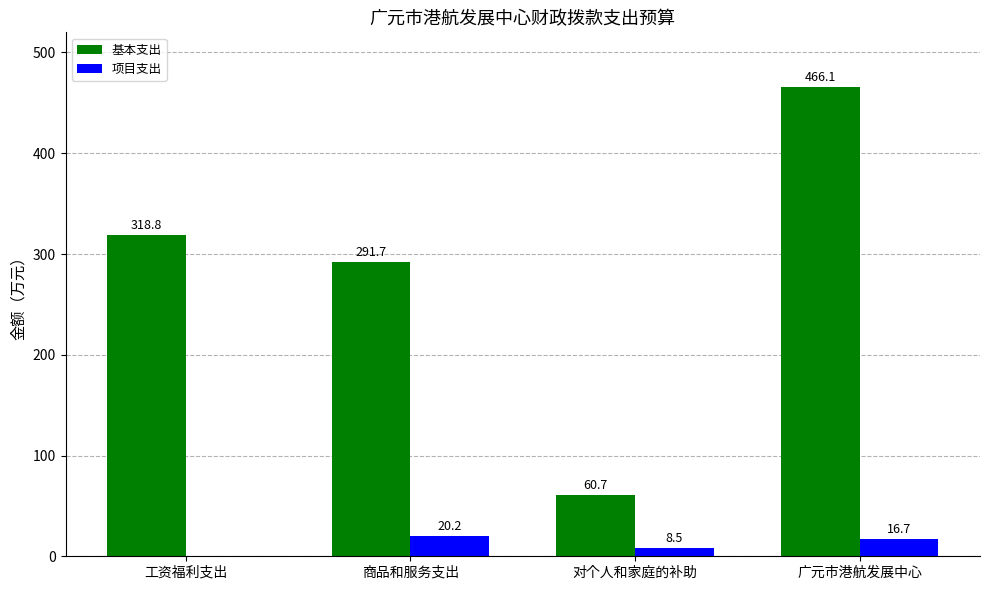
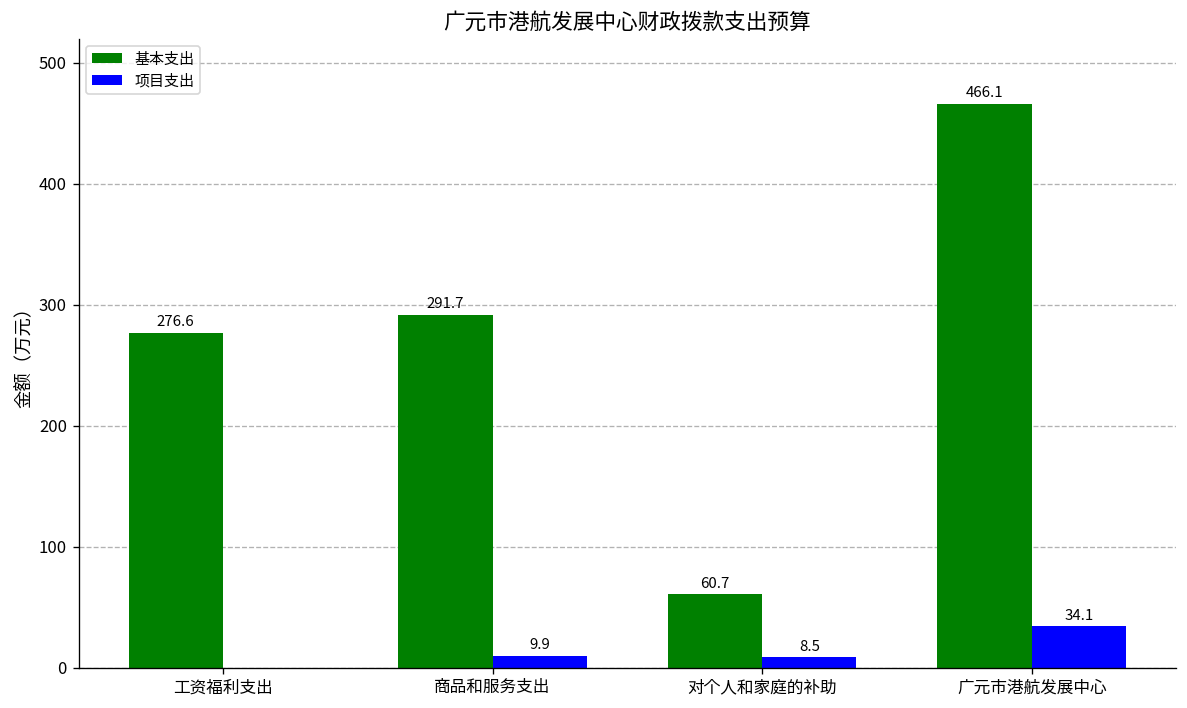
  {
    "基本支出": {
-     "工资福利支出": 318.8,
+     "工资福利支出": 276.6,
      "商品和服务支出": 291.7,
      "对个人和家庭的补助": 60.7,
      "广元市港航发展中心": 466.1
    },
    "项目支出": {
-     "商品和服务支出": 20.2,
+     "商品和服务支出": 9.9,
      "对个人和家庭的补助": 8.5,
-     "广元市港航发展中心": 16.7
+     "广元市港航发展中心": 34.1
    }
  }
